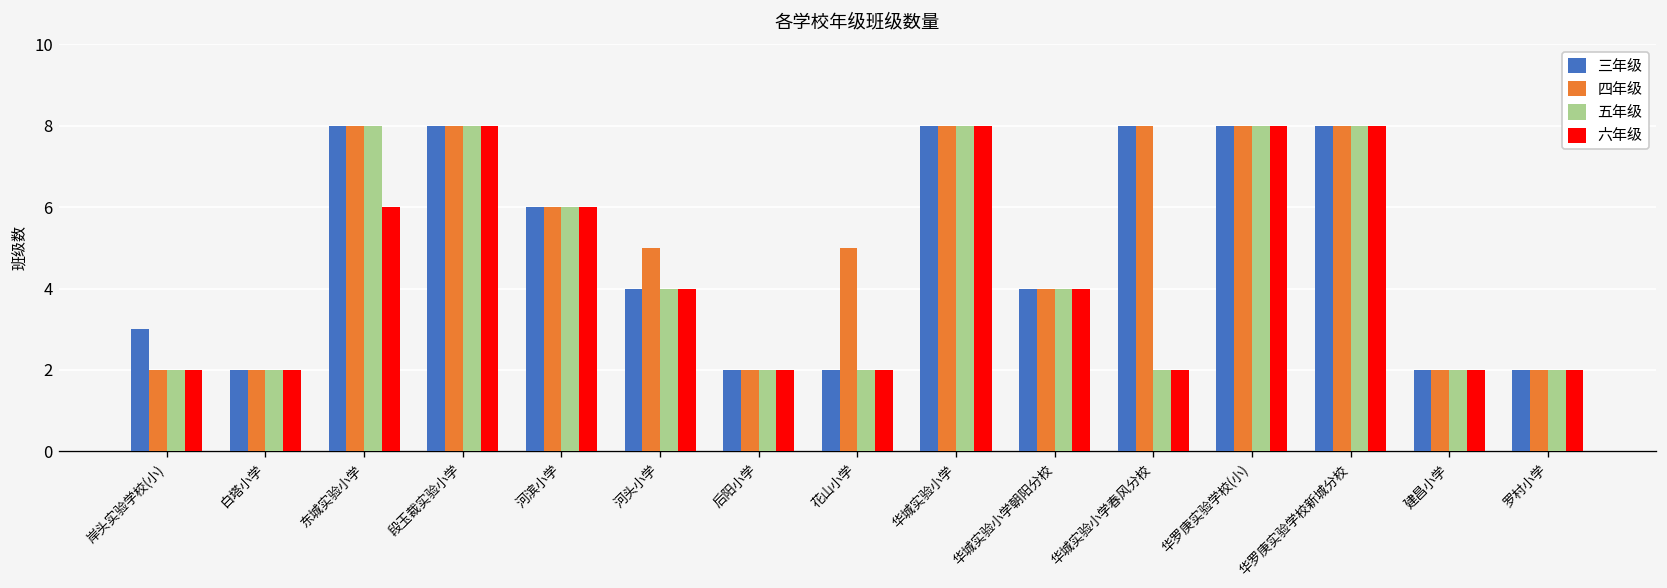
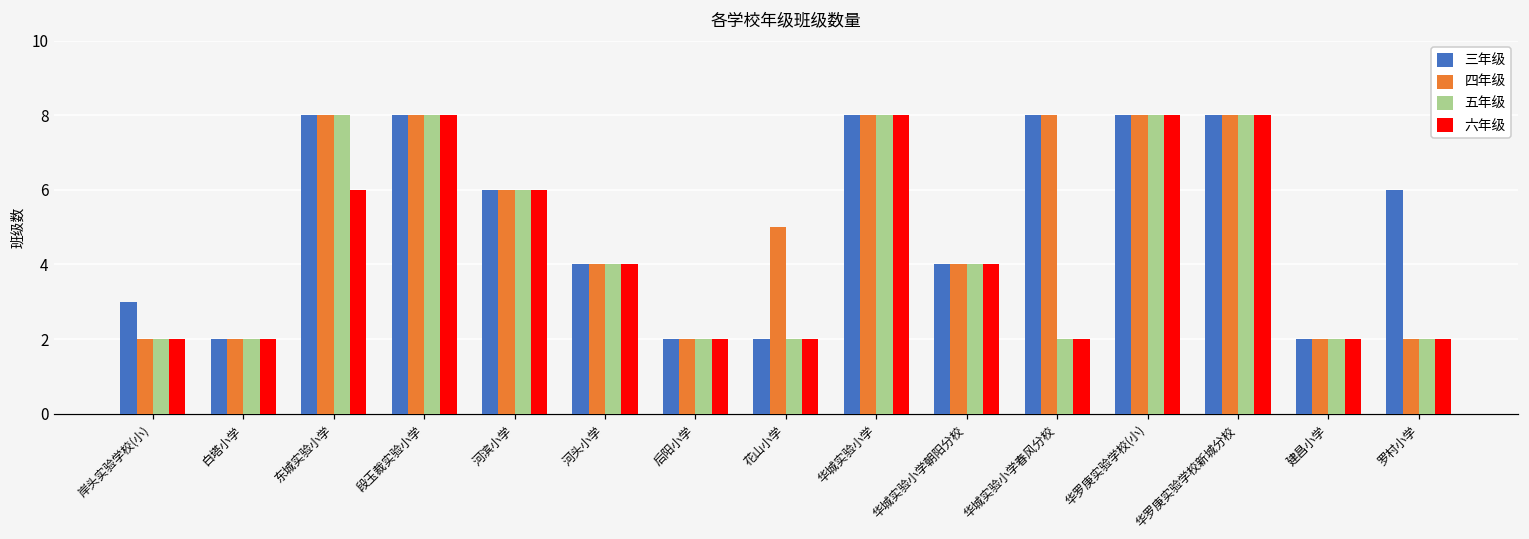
  {
    "三年级": {
      "岸头实验学校(小)": 3,
      "白塔小学": 2,
      "东城实验小学": 8,
      "段玉裁实验小学": 8,
      "河滨小学": 6,
      "河头小学": 4,
      "后阳小学": 2,
      "花山小学": 2,
      "华城实验小学": 8,
      "华城实验小学朝阳分校": 4,
      "华城实验小学春风分校": 8,
      "华罗庚实验学校(小)": 8,
      "华罗庚实验学校新城分校": 8,
      "建昌小学": 2,
-     "罗村小学": 2
+     "罗村小学": 6
    },
    "四年级": {
      "岸头实验学校(小)": 2,
      "白塔小学": 2,
      "东城实验小学": 8,
      "段玉裁实验小学": 8,
      "河滨小学": 6,
-     "河头小学": 5,
+     "河头小学": 4,
      "后阳小学": 2,
      "花山小学": 5,
      "华城实验小学": 8,
      "华城实验小学朝阳分校": 4,
      "华城实验小学春风分校": 8,
      "华罗庚实验学校(小)": 8,
      "华罗庚实验学校新城分校": 8,
      "建昌小学": 2,
      "罗村小学": 2
    },
    "五年级": {
      "岸头实验学校(小)": 2,
      "白塔小学": 2,
      "东城实验小学": 8,
      "段玉裁实验小学": 8,
      "河滨小学": 6,
      "河头小学": 4,
      "后阳小学": 2,
      "花山小学": 2,
      "华城实验小学": 8,
      "华城实验小学朝阳分校": 4,
      "华城实验小学春风分校": 2,
      "华罗庚实验学校(小)": 8,
      "华罗庚实验学校新城分校": 8,
      "建昌小学": 2,
      "罗村小学": 2
    },
    "六年级": {
      "岸头实验学校(小)": 2,
      "白塔小学": 2,
      "东城实验小学": 6,
      "段玉裁实验小学": 8,
      "河滨小学": 6,
      "河头小学": 4,
      "后阳小学": 2,
      "花山小学": 2,
      "华城实验小学": 8,
      "华城实验小学朝阳分校": 4,
      "华城实验小学春风分校": 2,
      "华罗庚实验学校(小)": 8,
      "华罗庚实验学校新城分校": 8,
      "建昌小学": 2,
      "罗村小学": 2
    }
  }
